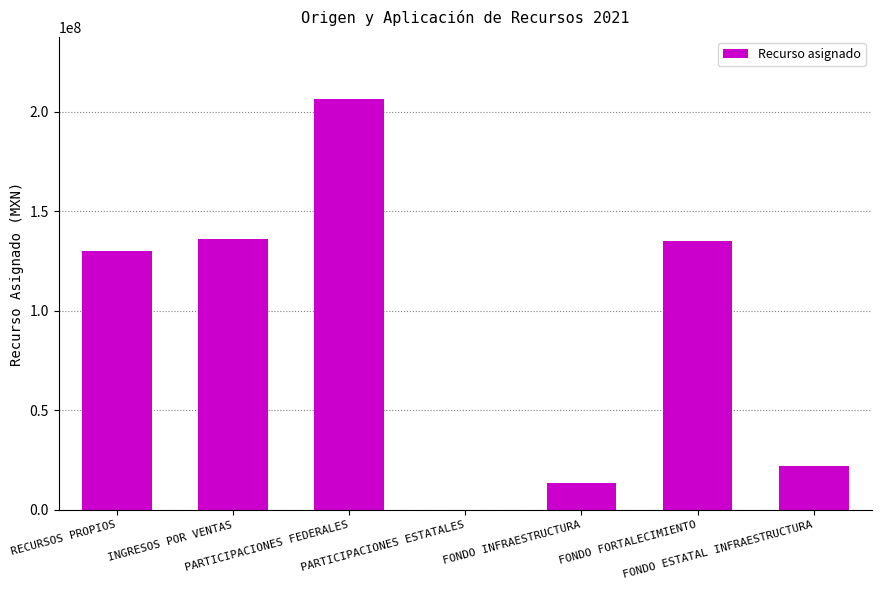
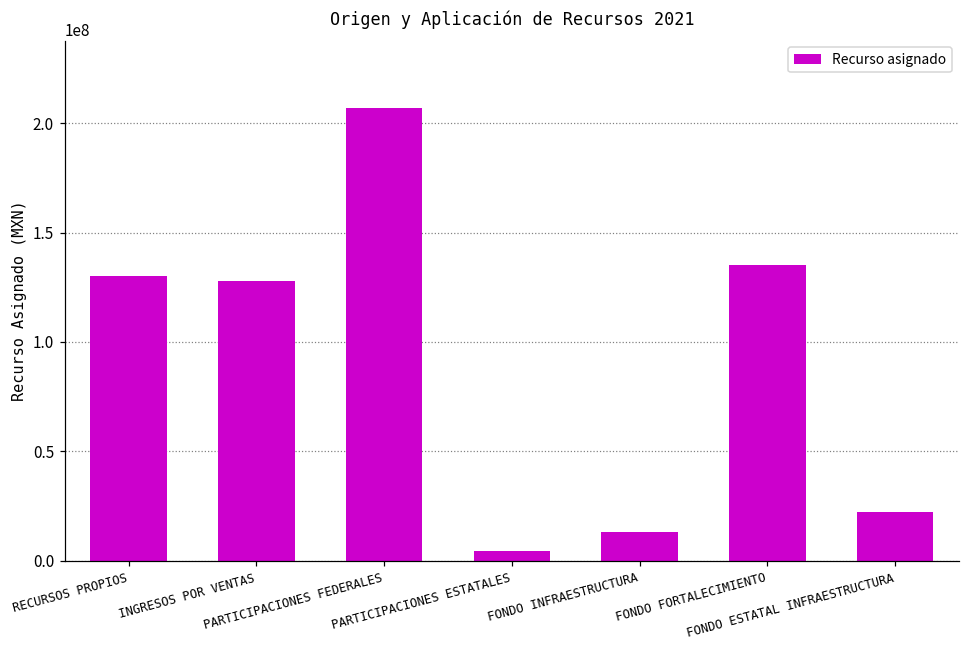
  {
    "RECURSOS PROPIOS": 130000000,
-   "INGRESOS POR VENTAS": 136000000,
+   "INGRESOS POR VENTAS": 128000000,
    "PARTICIPACIONES FEDERALES": 207000000,
-   "PARTICIPACIONES ESTATALES": 0,
+   "PARTICIPACIONES ESTATALES": 4000000,
    "FONDO INFRAESTRUCTURA": 13000000,
    "FONDO FORTALECIMIENTO": 135000000,
    "FONDO ESTATAL INFRAESTRUCTURA": 22000000
  }
